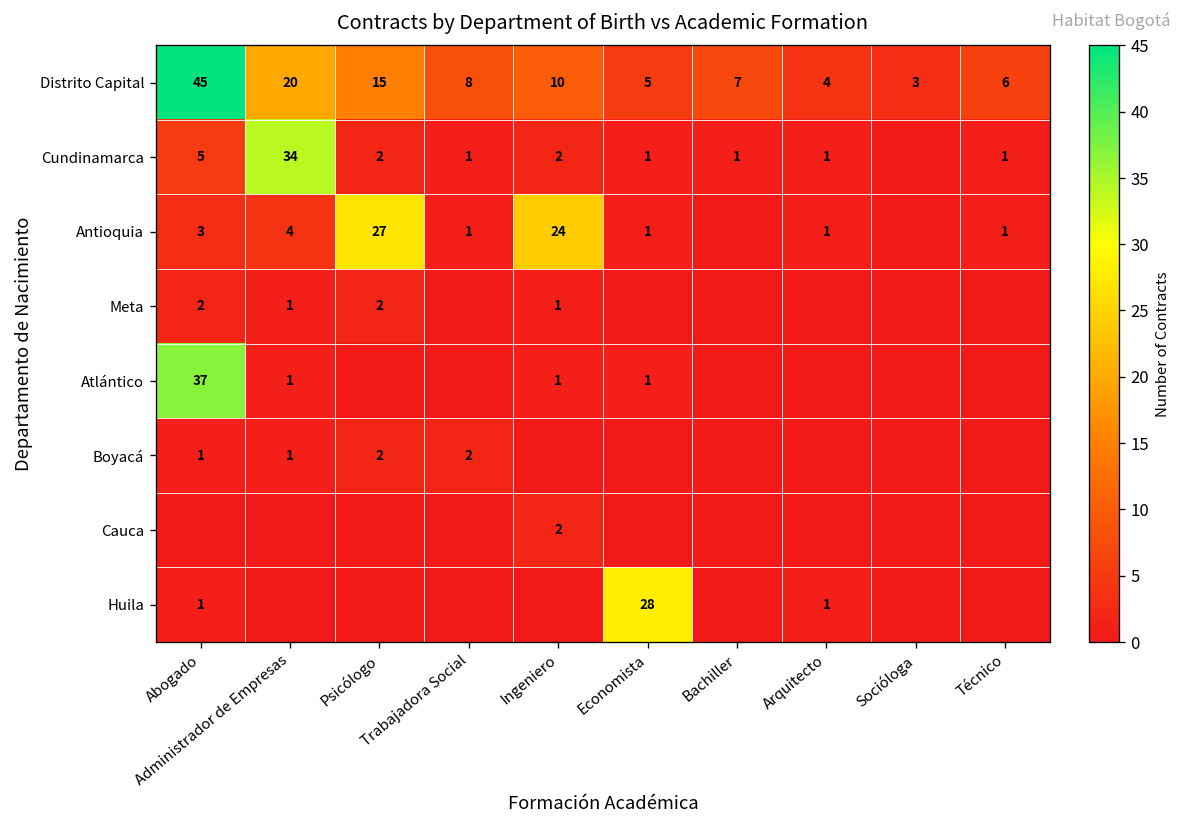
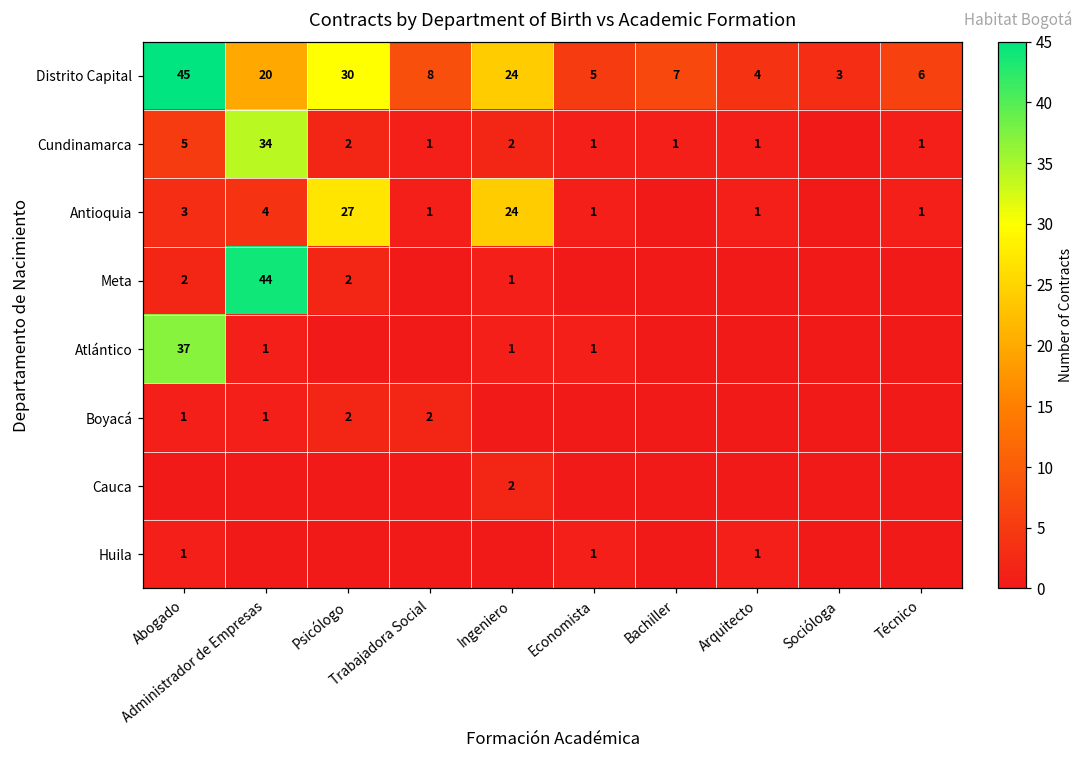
  {
    "Distrito Capital": {
      "Abogado": 45,
      "Administrador de Empresas": 20,
-     "Psicólogo": 15,
+     "Psicólogo": 30,
      "Trabajadora Social": 8,
-     "Ingeniero": 10,
+     "Ingeniero": 24,
      "Economista": 5,
      "Bachiller": 7,
      "Arquitecto": 4,
      "Socióloga": 3,
      "Técnico": 6
    },
    "Cundinamarca": {
      "Abogado": 5,
      "Administrador de Empresas": 34,
      "Psicólogo": 2,
      "Trabajadora Social": 1,
      "Ingeniero": 2,
      "Economista": 1,
      "Bachiller": 1,
      "Arquitecto": 1,
      "Técnico": 1
    },
    "Antioquia": {
      "Abogado": 3,
      "Administrador de Empresas": 4,
      "Psicólogo": 27,
      "Trabajadora Social": 1,
      "Ingeniero": 24,
      "Economista": 1,
      "Arquitecto": 1,
      "Técnico": 1
    },
    "Meta": {
      "Abogado": 2,
-     "Administrador de Empresas": 1,
+     "Administrador de Empresas": 44,
      "Psicólogo": 2,
      "Ingeniero": 1
    },
    "Atlántico": {
      "Abogado": 37,
      "Administrador de Empresas": 1,
      "Ingeniero": 1,
      "Economista": 1
    },
    "Boyacá": {
      "Abogado": 1,
      "Administrador de Empresas": 1,
      "Psicólogo": 2,
      "Trabajadora Social": 2
    },
    "Cauca": {
      "Ingeniero": 2
    },
    "Huila": {
      "Abogado": 1,
-     "Economista": 28,
+     "Economista": 1,
      "Arquitecto": 1
    }
  }
